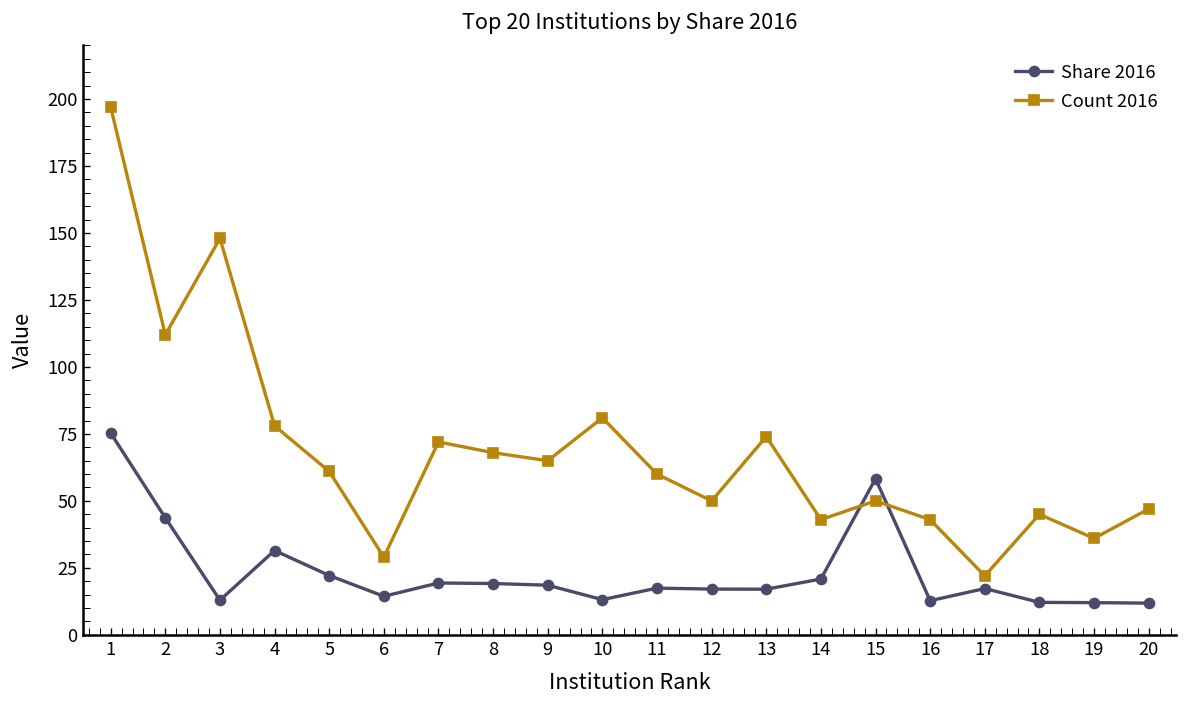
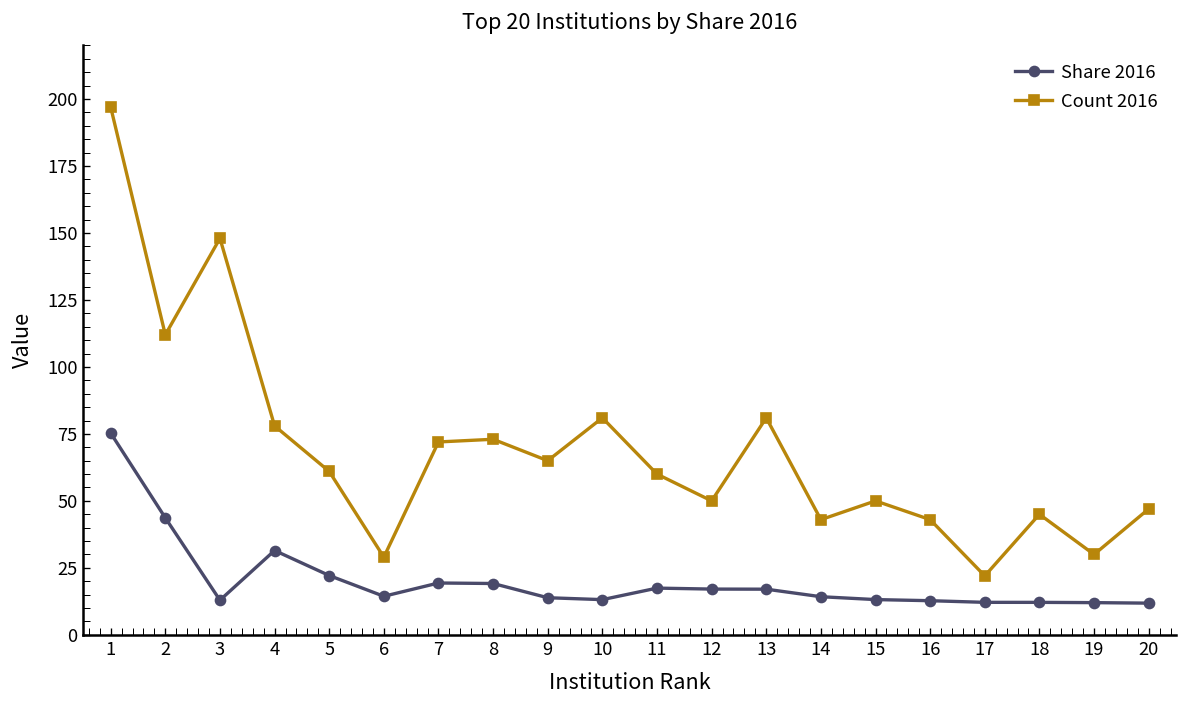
  {
    "Share 2016": {
      "1": 75,
      "2": 44,
      "3": 13,
      "4": 31,
      "5": 22,
      "6": 14,
      "7": 19,
      "8": 19,
-     "9": 19,
+     "9": 14,
      "10": 13,
      "11": 17,
      "12": 17,
      "13": 17,
-     "14": 21,
-     "15": 58,
+     "14": 14,
+     "15": 13,
      "16": 13,
-     "17": 17,
+     "17": 12,
      "18": 12,
      "19": 12,
      "20": 12
    },
    "Count 2016": {
      "1": 197,
      "2": 112,
      "3": 148,
      "4": 78,
      "5": 61,
      "6": 29,
      "7": 72,
-     "8": 68,
+     "8": 73,
      "9": 65,
      "10": 81,
      "11": 60,
      "12": 50,
-     "13": 74,
+     "13": 81,
      "14": 43,
      "15": 50,
      "16": 43,
      "17": 22,
      "18": 45,
-     "19": 36,
+     "19": 30,
      "20": 47
    }
  }
